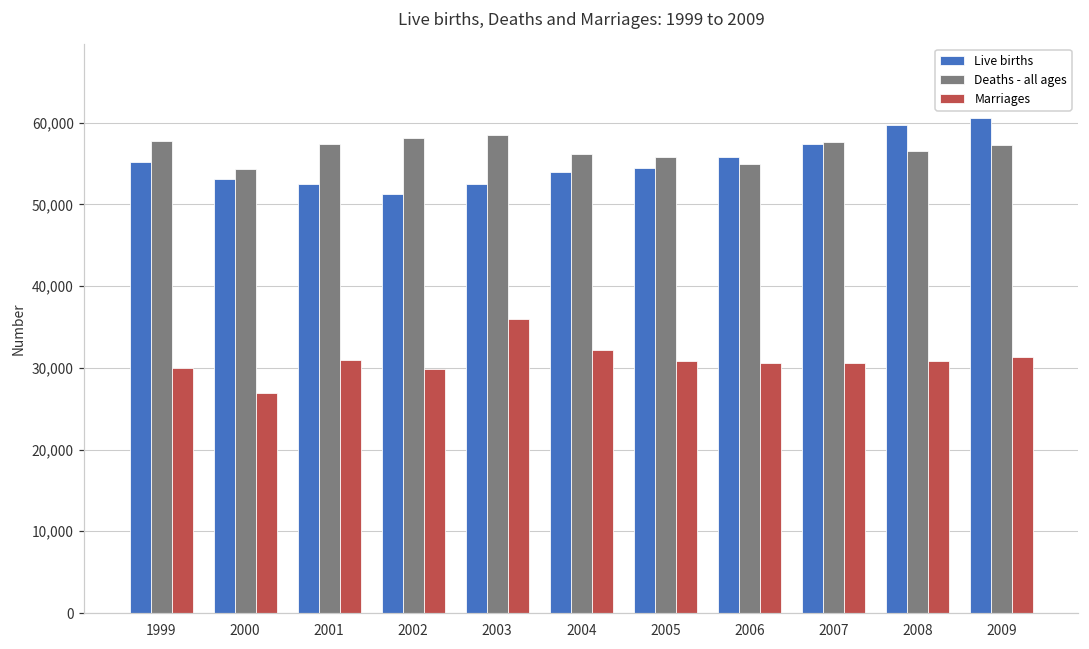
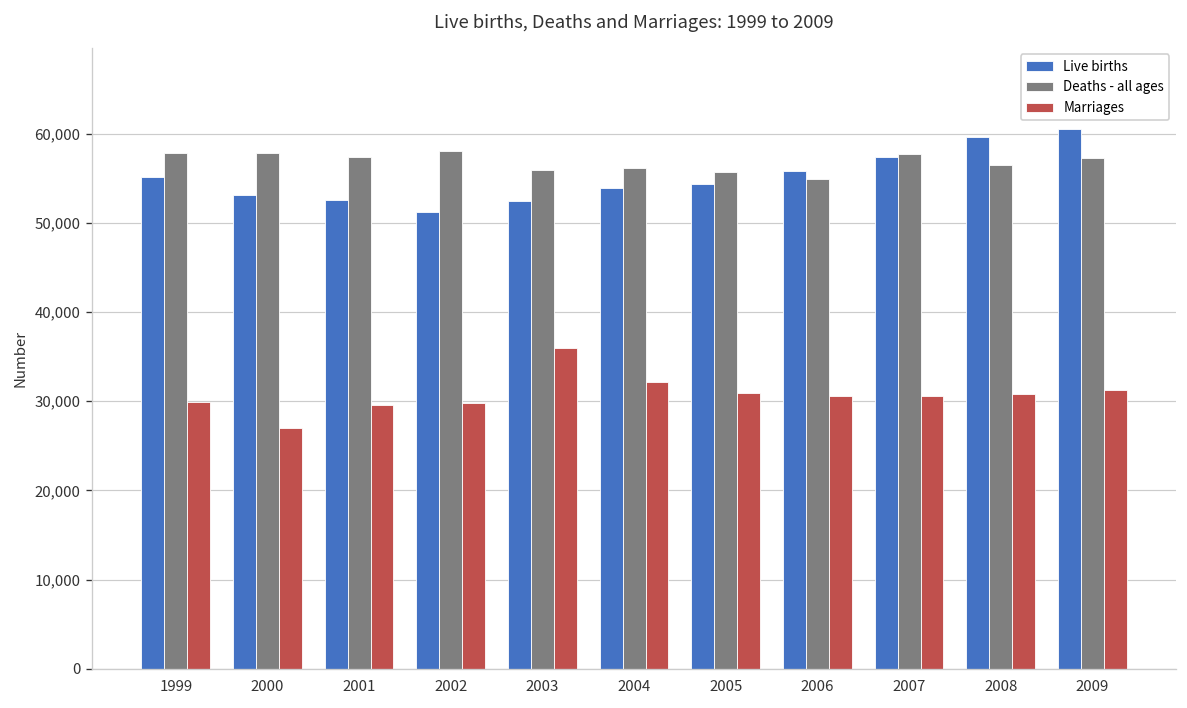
  {
    "Live births": {
      "1999": "55,000",
      "2000": "53,000",
      "2001": "53,000",
      "2002": "51,000",
      "2003": "52,000",
      "2004": "54,000",
      "2005": "54,000",
      "2006": "56,000",
      "2007": "57,000",
      "2008": "60,000",
      "2009": "61,000"
    },
    "Deaths - all ages": {
      "1999": "58,000",
-     "2000": "54,000",
+     "2000": "58,000",
      "2001": "57,000",
      "2002": "58,000",
-     "2003": "58,000",
+     "2003": "56,000",
      "2004": "56,000",
      "2005": "56,000",
      "2006": "55,000",
      "2007": "58,000",
      "2008": "56,000",
      "2009": "57,000"
    },
    "Marriages": {
      "1999": "30,000",
      "2000": "27,000",
-     "2001": "31,000",
+     "2001": "30,000",
      "2002": "30,000",
      "2003": "36,000",
      "2004": "32,000",
      "2005": "31,000",
      "2006": "31,000",
      "2007": "31,000",
      "2008": "31,000",
      "2009": "31,000"
    }
  }
